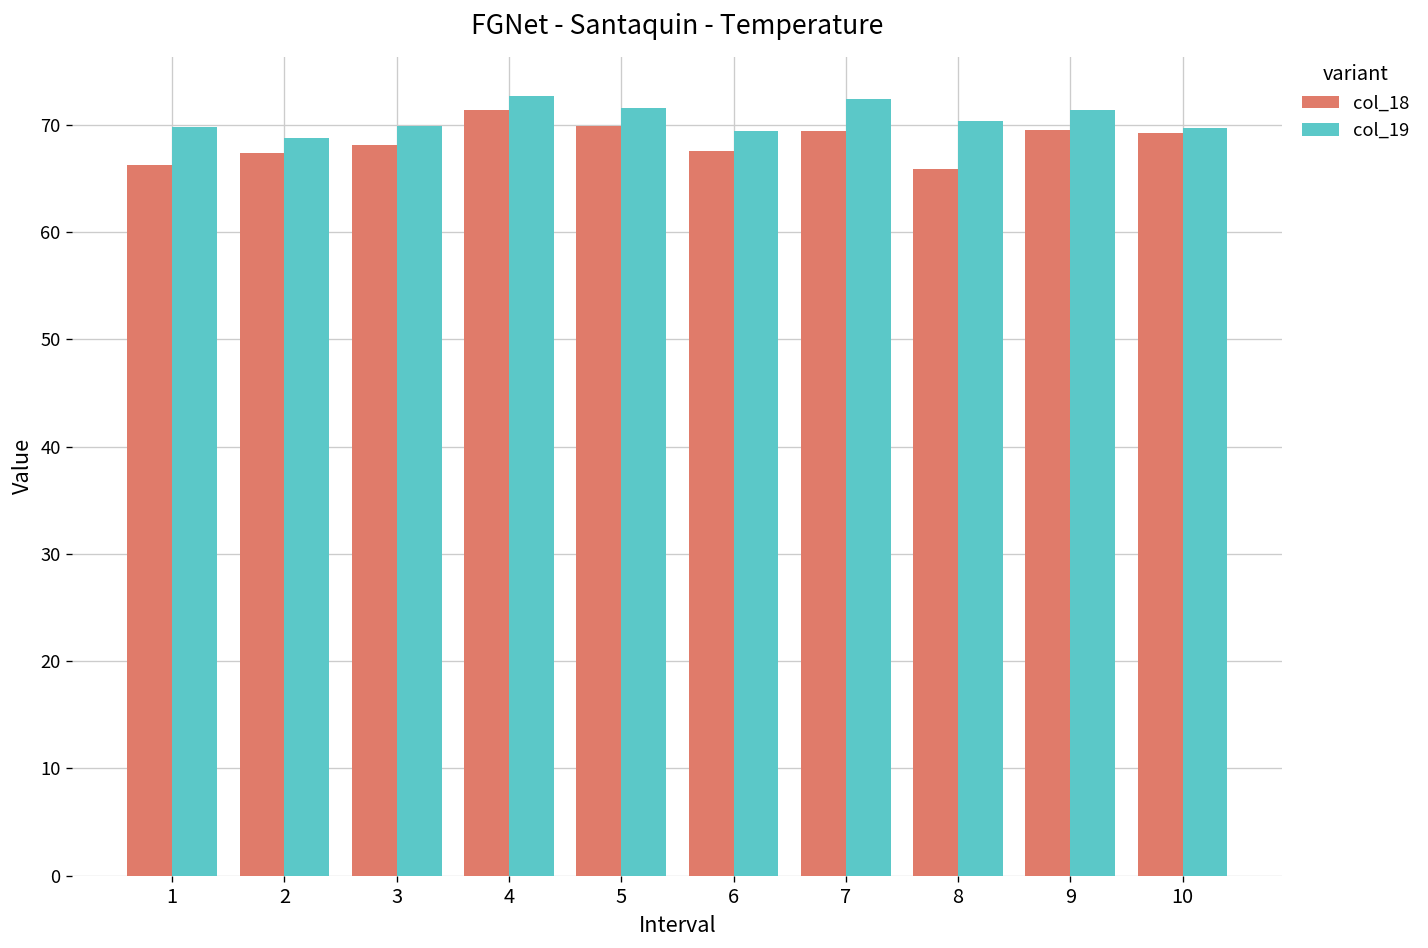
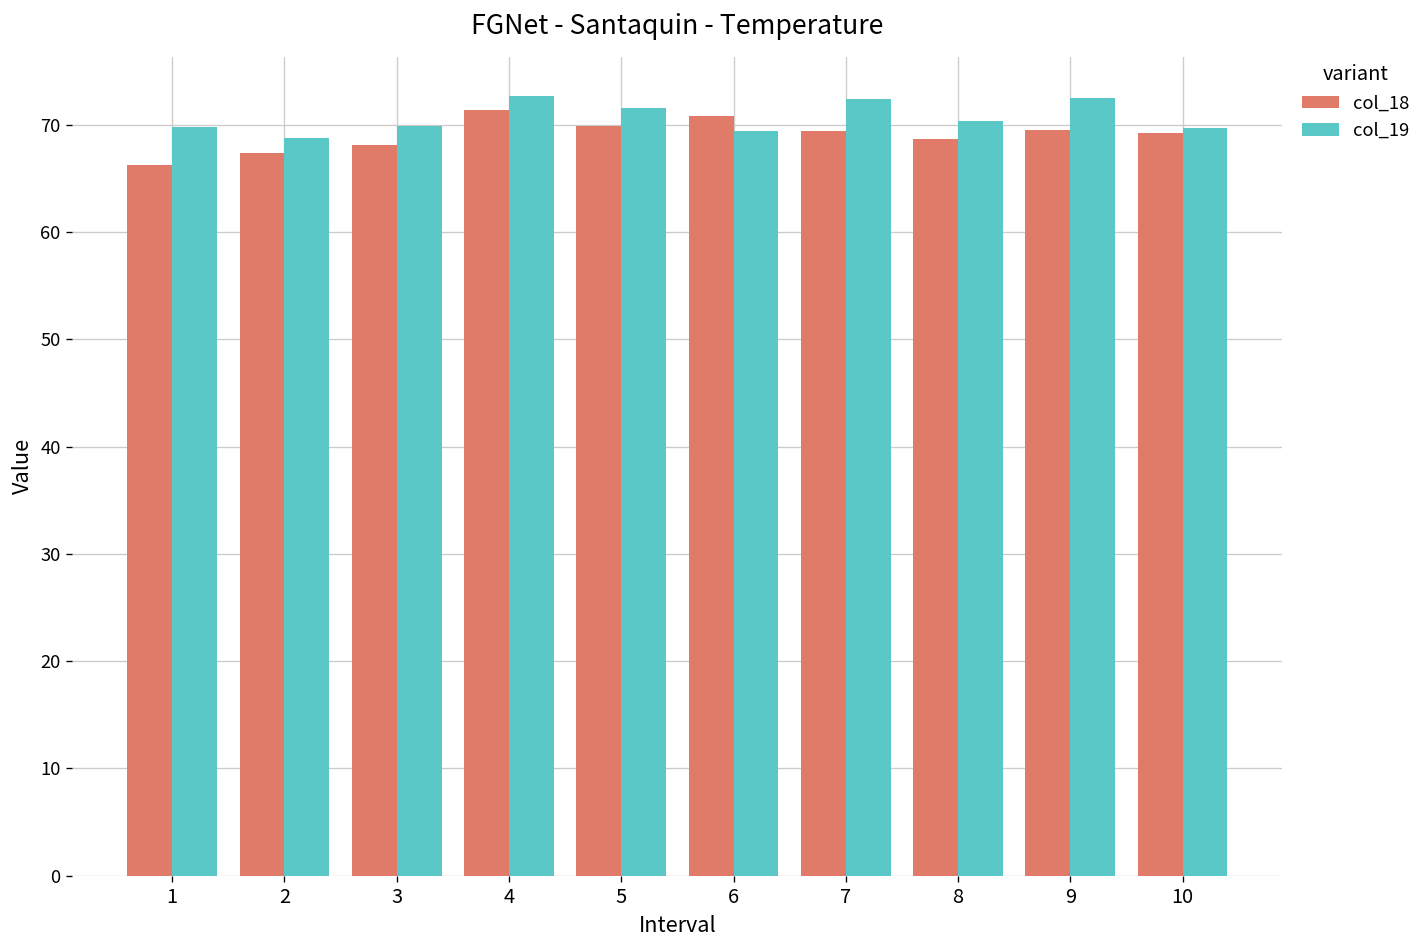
  {
    "col_18": {
      "1": 66,
      "2": 67,
      "3": 68,
      "4": 71,
      "5": 70,
-     "6": 68,
+     "6": 71,
      "7": 69,
-     "8": 66,
+     "8": 69,
      "9": 70,
      "10": 69
    },
    "col_19": {
      "1": 70,
      "2": 69,
      "3": 70,
      "4": 73,
      "5": 72,
      "6": 69,
      "7": 72,
      "8": 70,
-     "9": 71,
+     "9": 73,
      "10": 70
    }
  }
